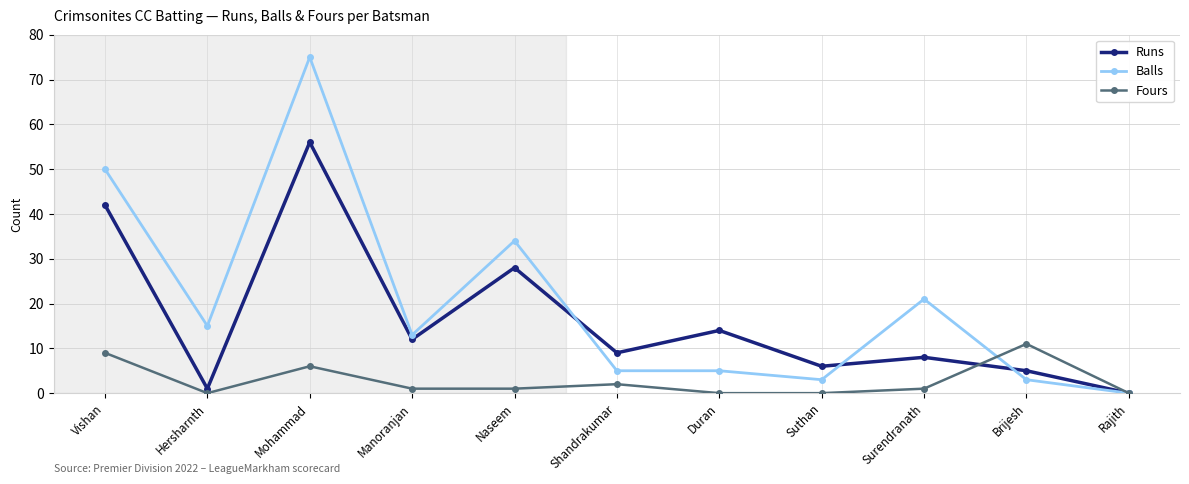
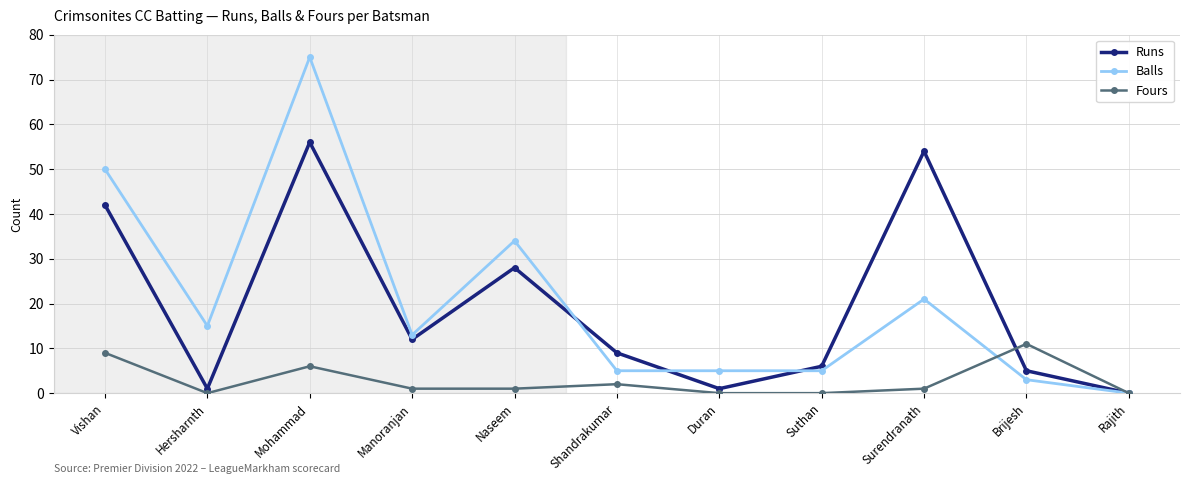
  {
    "Runs": {
      "Vishan": 42,
      "Hersharnth": 1,
      "Mohammad": 56,
      "Manoranjan": 12,
      "Naseem": 28,
      "Shandrakumar": 9,
-     "Duran": 14,
+     "Duran": 1,
      "Suthan": 6,
-     "Surendranath": 8,
+     "Surendranath": 54,
      "Brijesh": 5
    },
    "Balls": {
      "Vishan": 50,
      "Hersharnth": 15,
      "Mohammad": 75,
      "Manoranjan": 13,
      "Naseem": 34,
      "Shandrakumar": 5,
      "Duran": 5,
-     "Suthan": 3,
+     "Suthan": 5,
      "Surendranath": 21,
      "Brijesh": 3
    },
    "Fours": {
      "Vishan": 9,
      "Hersharnth": 0,
      "Mohammad": 6,
      "Manoranjan": 1,
      "Naseem": 1,
      "Shandrakumar": 2,
      "Duran": 0,
      "Suthan": 0,
      "Surendranath": 1,
      "Brijesh": 11
    }
  }
